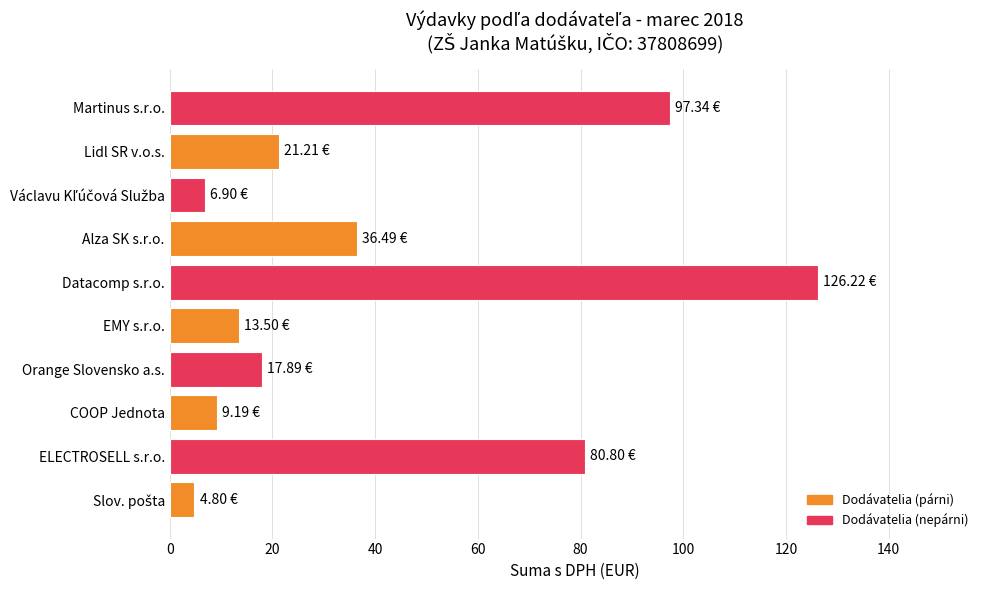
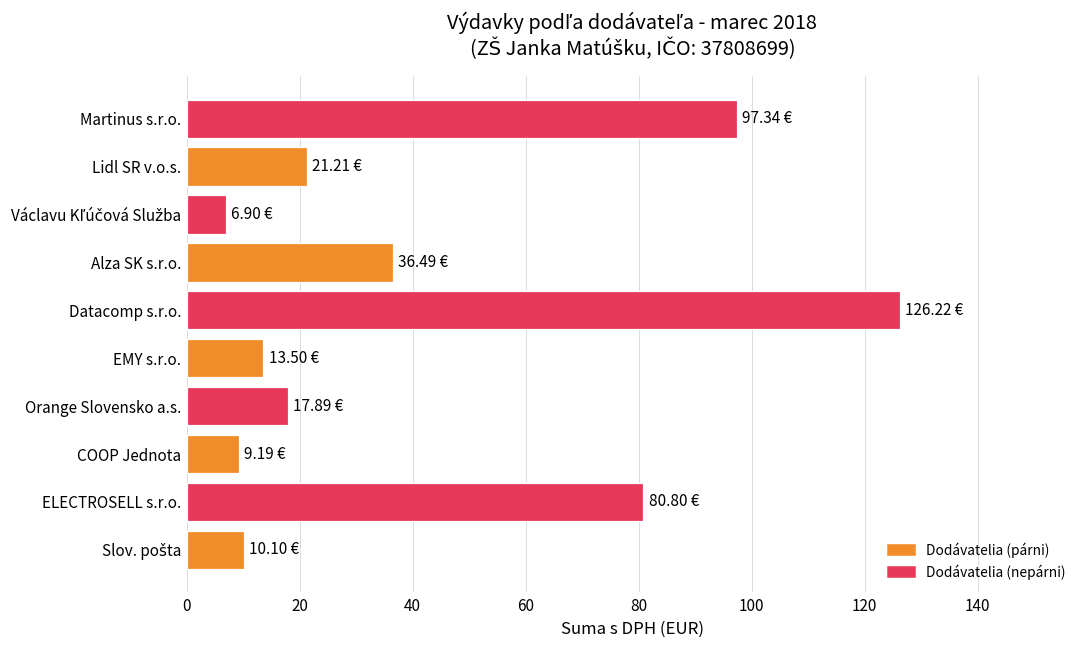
  {
    "Martinus s.r.o.": 97.34,
    "Lidl SR v.o.s.": 21.21,
    "Václavu Kľúčová Služba": 6.90,
    "Alza SK s.r.o.": 36.49,
    "Datacomp s.r.o.": 126.22,
    "EMY s.r.o.": 13.50,
    "Orange Slovensko a.s.": 17.89,
    "COOP Jednota": 9.19,
    "ELECTROSELL s.r.o.": 80.80,
-   "Slov. pošta": 4.80
+   "Slov. pošta": 10.10
  }
